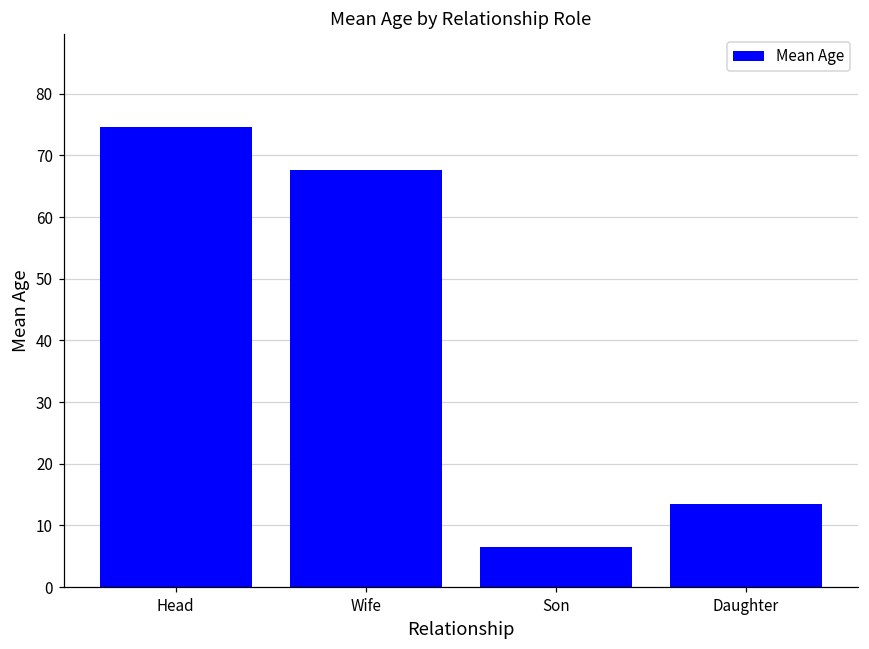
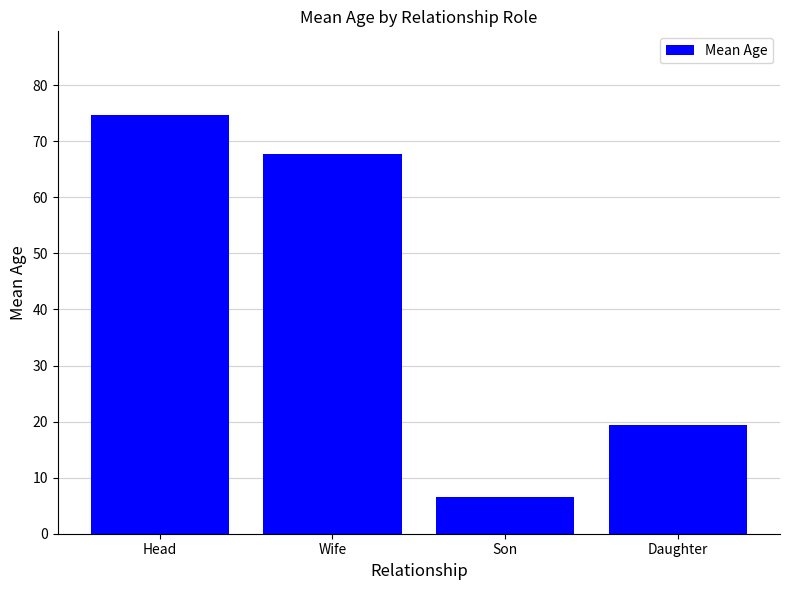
  {
    "Head": 75,
    "Wife": 68,
    "Son": 7,
-   "Daughter": 14
+   "Daughter": 19
  }
